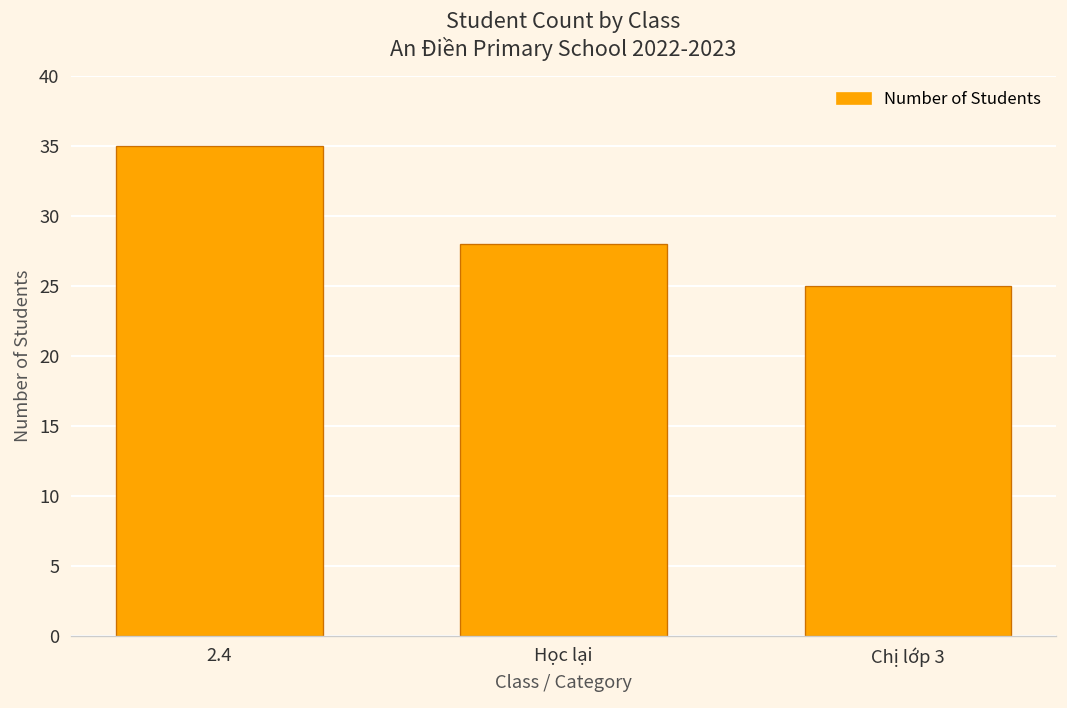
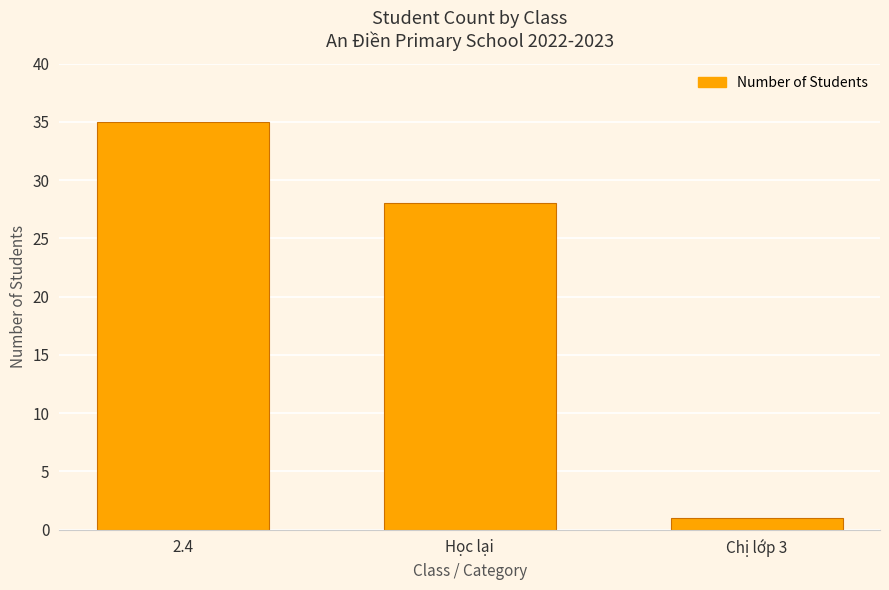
  {
    "2.4": 35,
    "Học lại": 28,
-   "Chị lớp 3": 25
+   "Chị lớp 3": 1
  }
